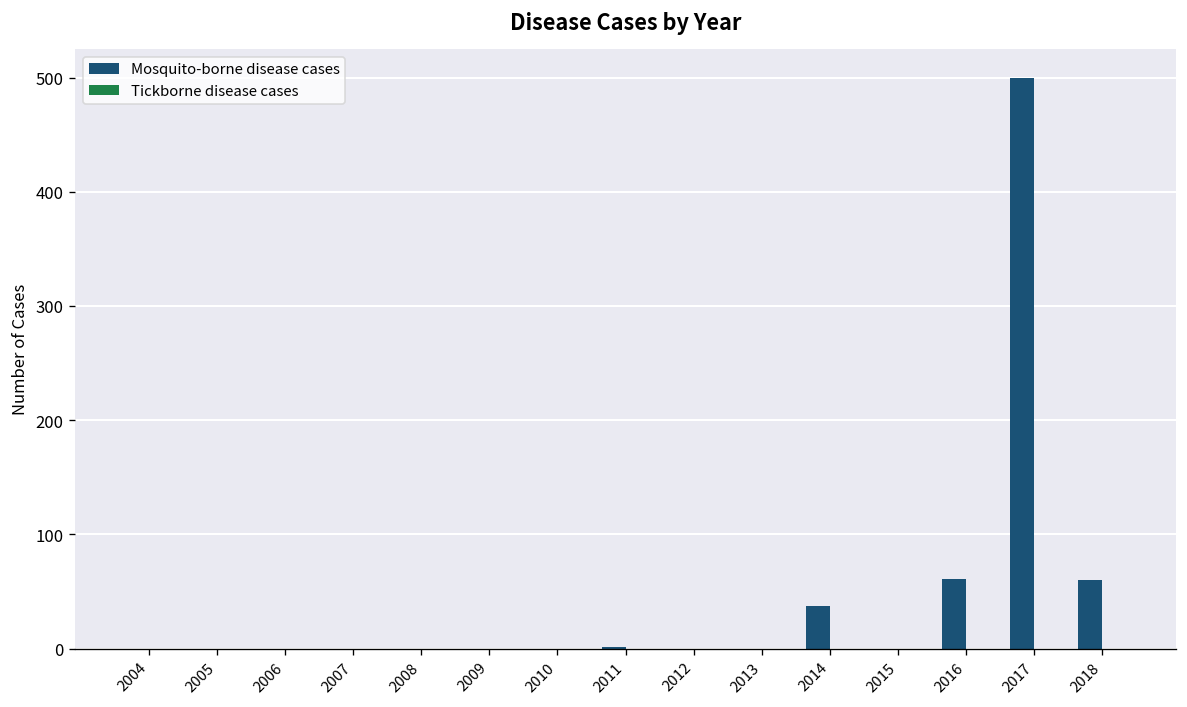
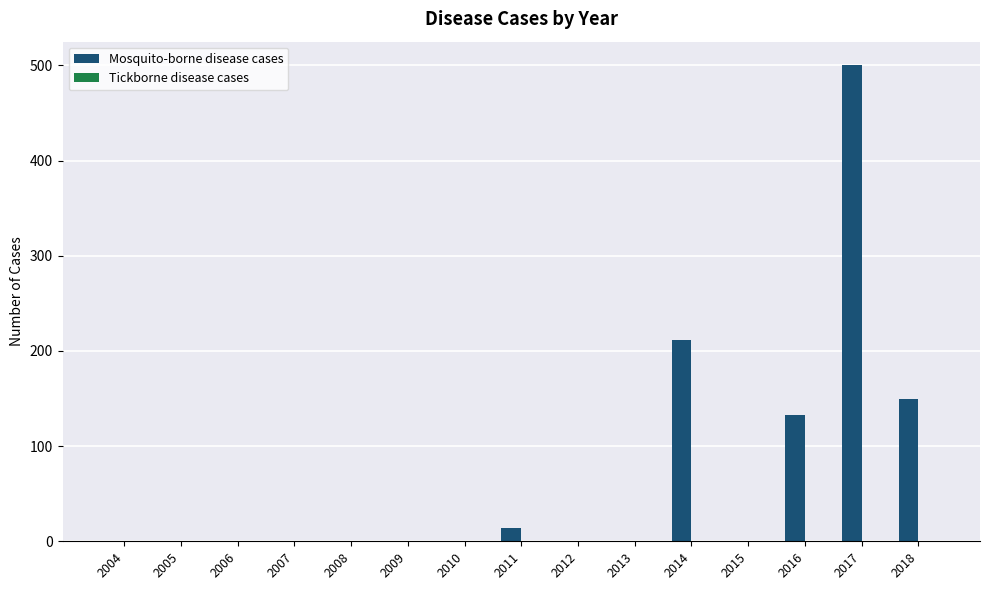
  {
    "Mosquito-borne disease cases": {
      "2004": 0,
      "2005": 0,
      "2006": 0,
      "2007": 0,
      "2008": 0,
      "2009": 0,
      "2010": 0,
-     "2011": 0,
+     "2011": 10,
      "2012": 0,
      "2013": 0,
-     "2014": 40,
+     "2014": 210,
      "2015": 0,
-     "2016": 60,
+     "2016": 130,
      "2017": 500,
-     "2018": 60
+     "2018": 150
    },
    "Tickborne disease cases": {
      "2004": 0,
      "2005": 0,
      "2006": 0,
      "2007": 0,
      "2008": 0,
      "2009": 0,
      "2010": 0,
      "2011": 0,
      "2012": 0,
      "2013": 0,
      "2014": 0,
      "2015": 0,
      "2016": 0,
      "2017": 0,
      "2018": 0
    }
  }
